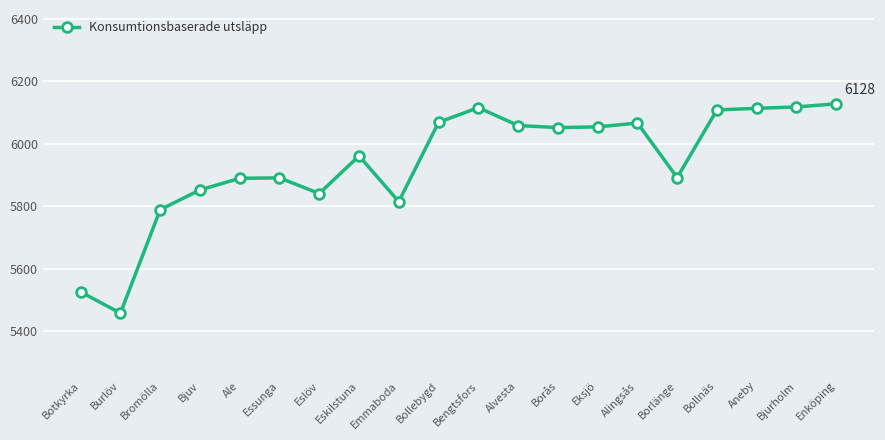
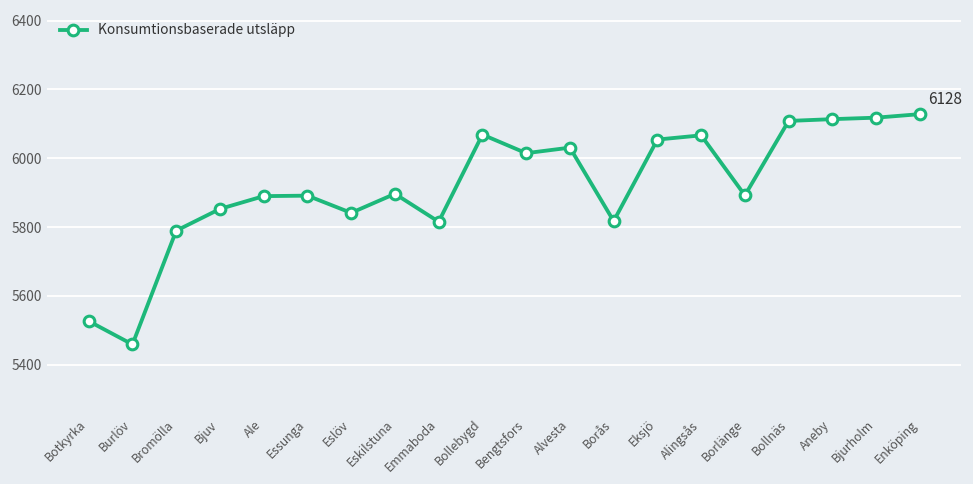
  {
    "Botkyrka": 5530,
    "Burlöv": 5460,
    "Bromölla": 5790,
    "Bjuv": 5850,
    "Ale": 5890,
    "Essunga": 5890,
    "Eslöv": 5840,
-   "Eskilstuna": 5960,
+   "Eskilstuna": 5900,
    "Emmaboda": 5820,
    "Bollebygd": 6070,
-   "Bengtsfors": 6120,
-   "Alvesta": 6060,
-   "Borås": 6050,
+   "Bengtsfors": 6010,
+   "Alvesta": 6030,
+   "Borås": 5820,
    "Eksjö": 6050,
    "Alingsås": 6070,
    "Borlänge": 5890,
    "Bollnäs": 6110,
    "Aneby": 6110,
    "Bjurholm": 6120
  }
